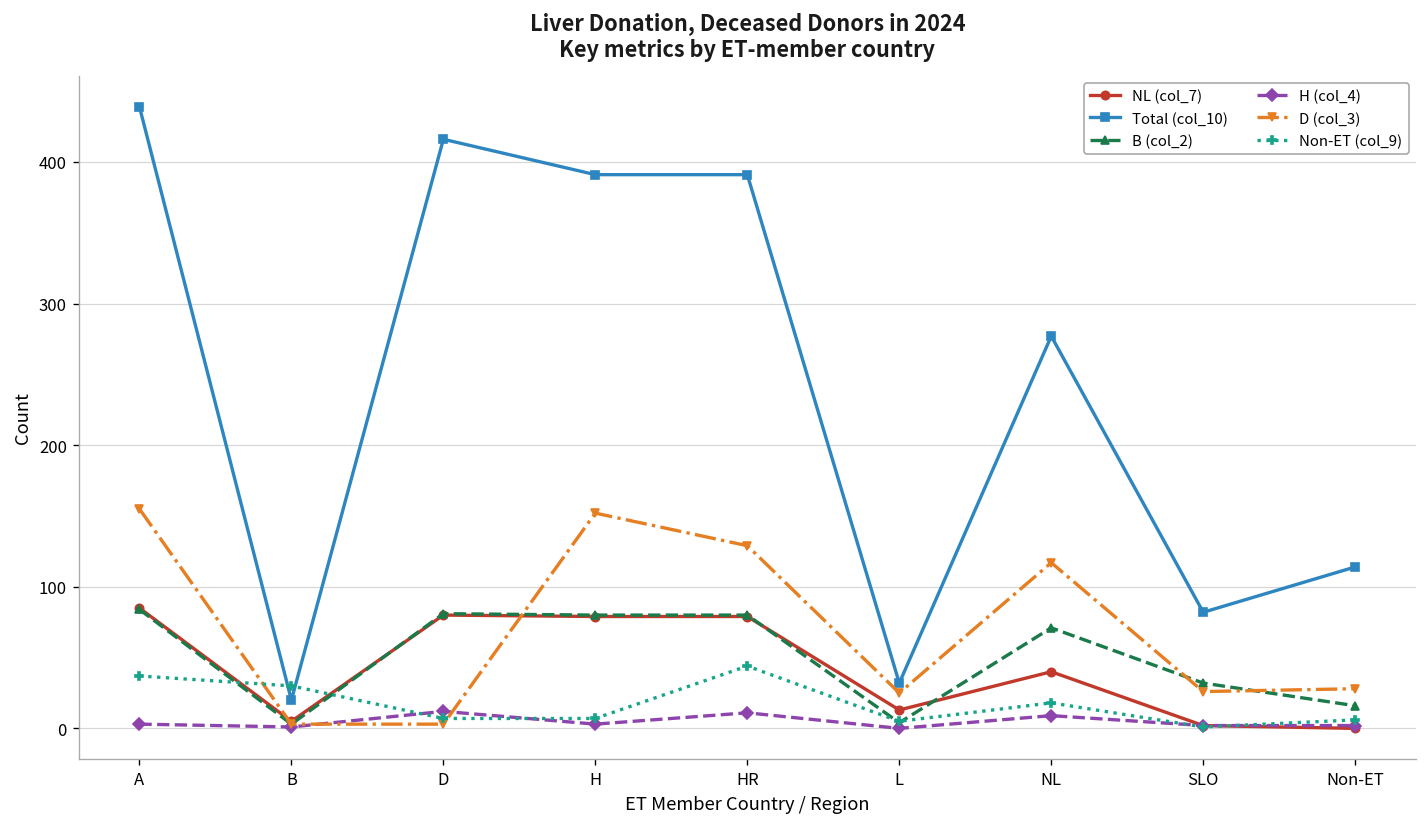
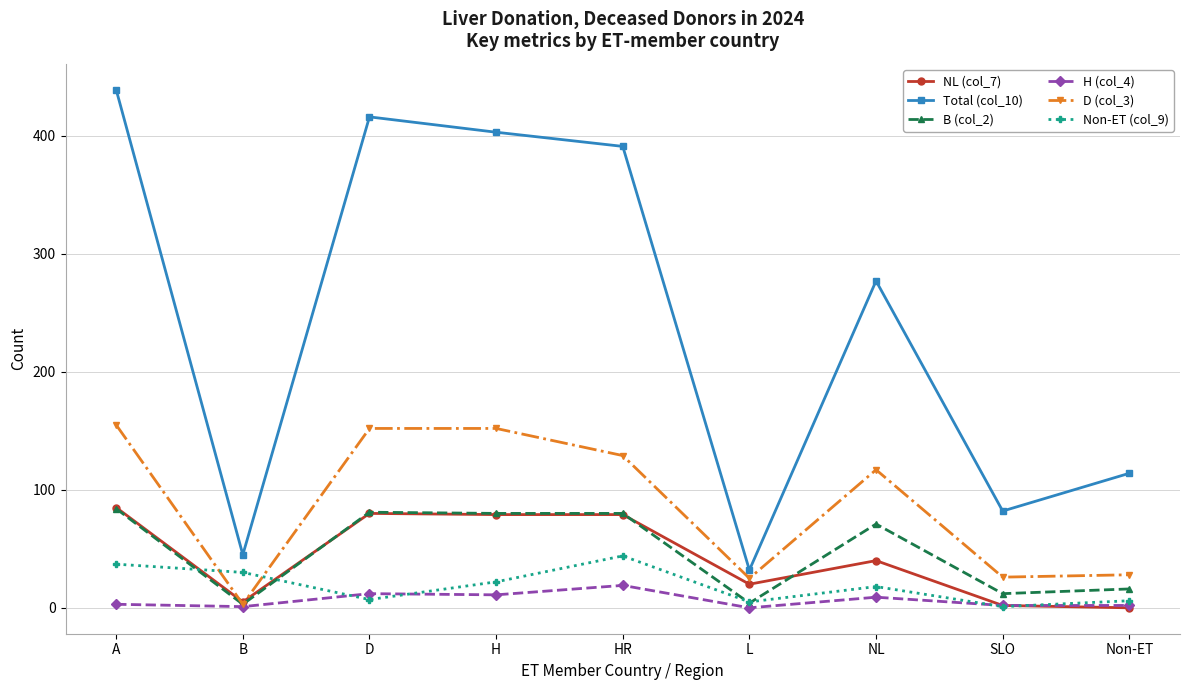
  {
    "NL (col_7)": {
-     "L": 13,
+     "L": 20,
      "NL": 40
    },
    "Total (col_10)": {
      "A": 439,
-     "B": 20,
+     "B": 45,
      "D": 416,
-     "H": 391,
+     "H": 403,
      "HR": 391,
      "L": 32,
      "NL": 277,
      "SLO": 82,
      "Non-ET": 114
    },
    "B (col_2)": {
      "NL": 71,
-     "SLO": 32,
+     "SLO": 12,
      "Non-ET": 16
    },
    "H (col_4)": {
      "A": 3,
      "D": 12,
-     "H": 3,
-     "HR": 11,
+     "H": 11,
+     "HR": 19,
      "L": 0,
      "NL": 9
    },
    "D (col_3)": {
      "A": 155,
-     "D": 3,
+     "D": 152,
      "H": 152,
      "HR": 129,
      "L": 25,
      "NL": 117,
      "SLO": 26,
      "Non-ET": 28
    },
    "Non-ET (col_9)": {
      "A": 37,
      "B": 30,
      "D": 7,
-     "H": 7,
+     "H": 22,
      "HR": 44,
      "NL": 18,
      "Non-ET": 6
    }
  }
